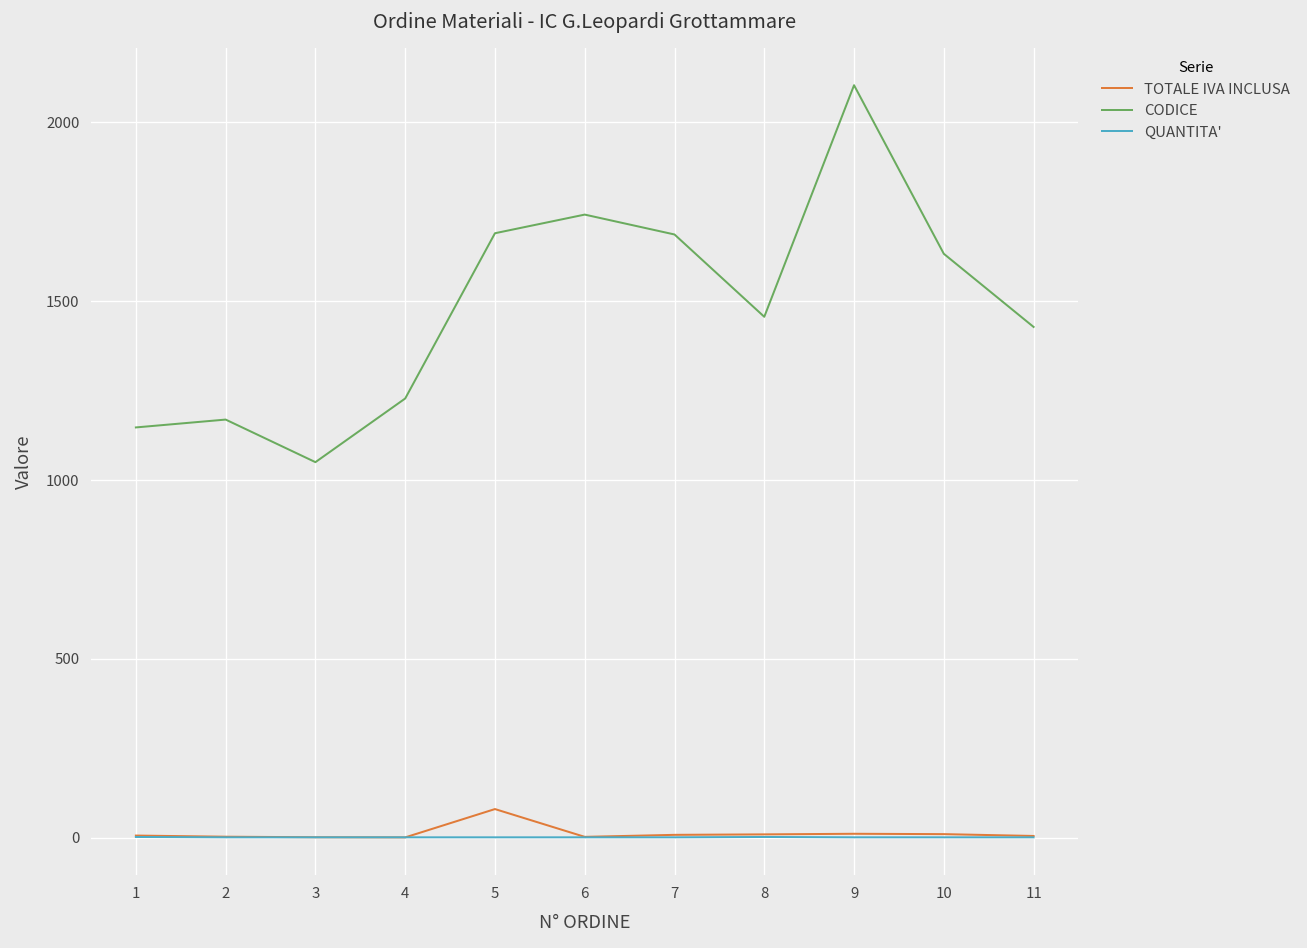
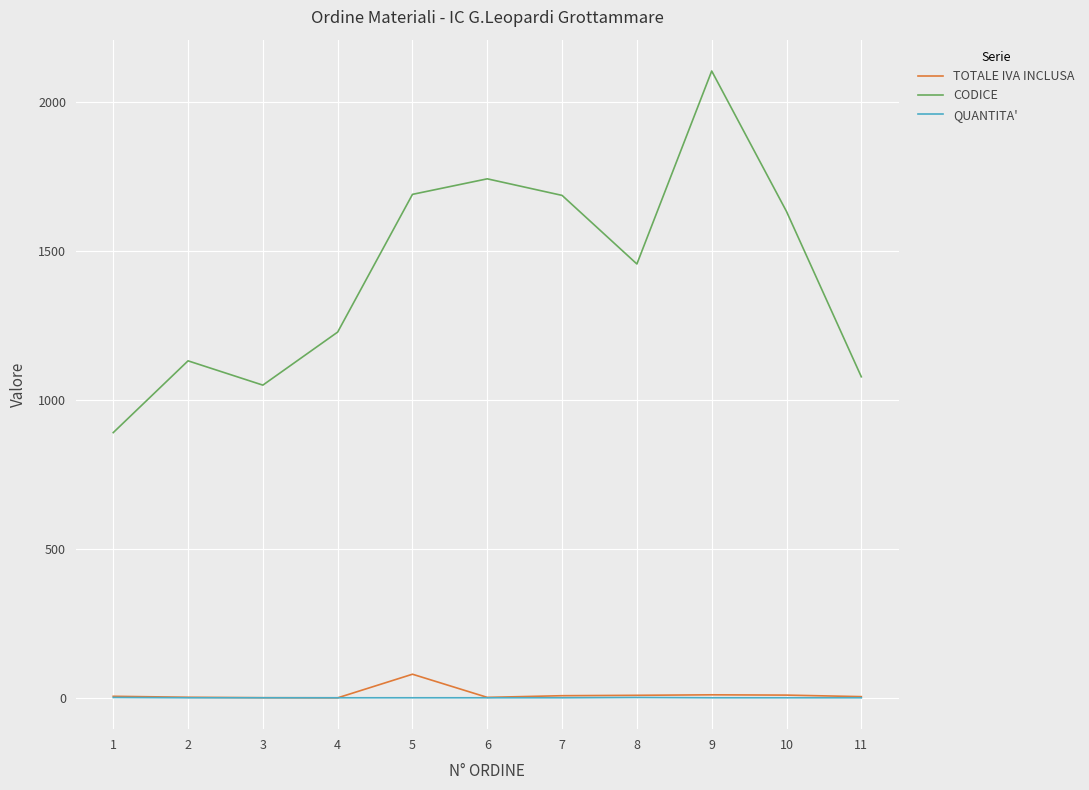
  {
    "TOTALE IVA INCLUSA": {
      "5": 80,
      "9": 10,
      "10": 10
    },
    "CODICE": {
-     "1": 1150,
-     "2": 1170,
+     "1": 890,
+     "2": 1130,
      "3": 1050,
      "4": 1230,
      "5": 1690,
      "6": 1740,
      "7": 1690,
      "8": 1460,
      "9": 2100,
      "10": 1630,
-     "11": 1430
+     "11": 1080
    },
    "QUANTITA'": {
      "5": 0,
      "9": 0,
      "10": 0
    }
  }
